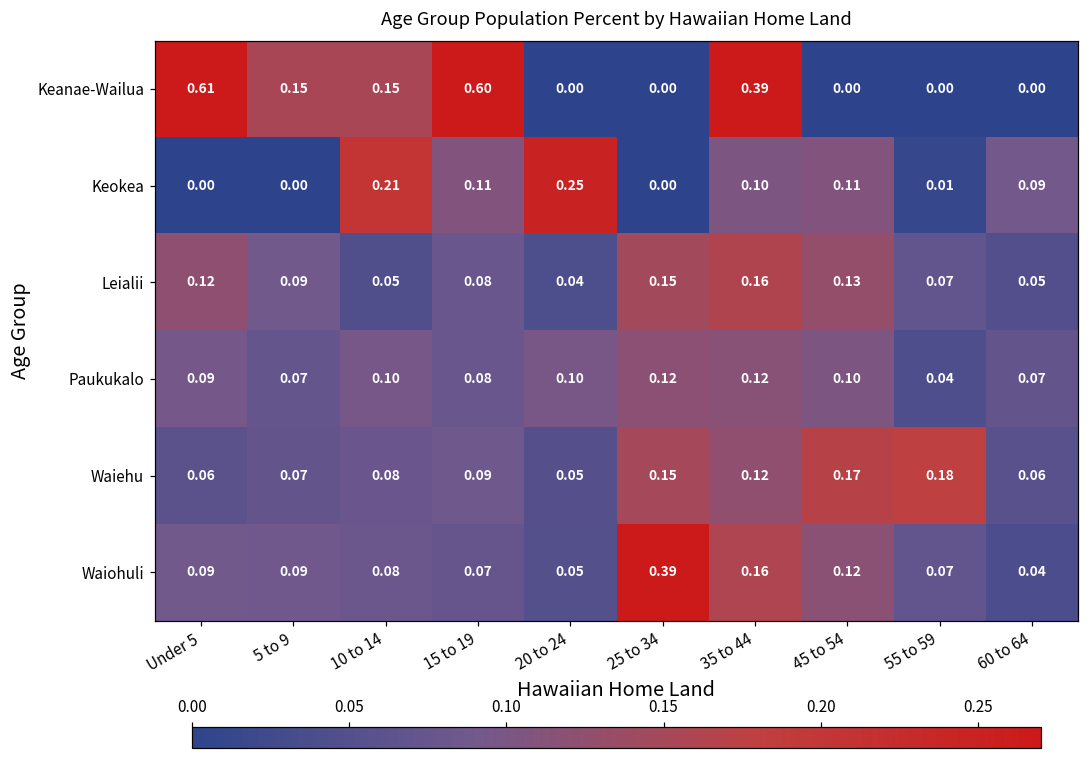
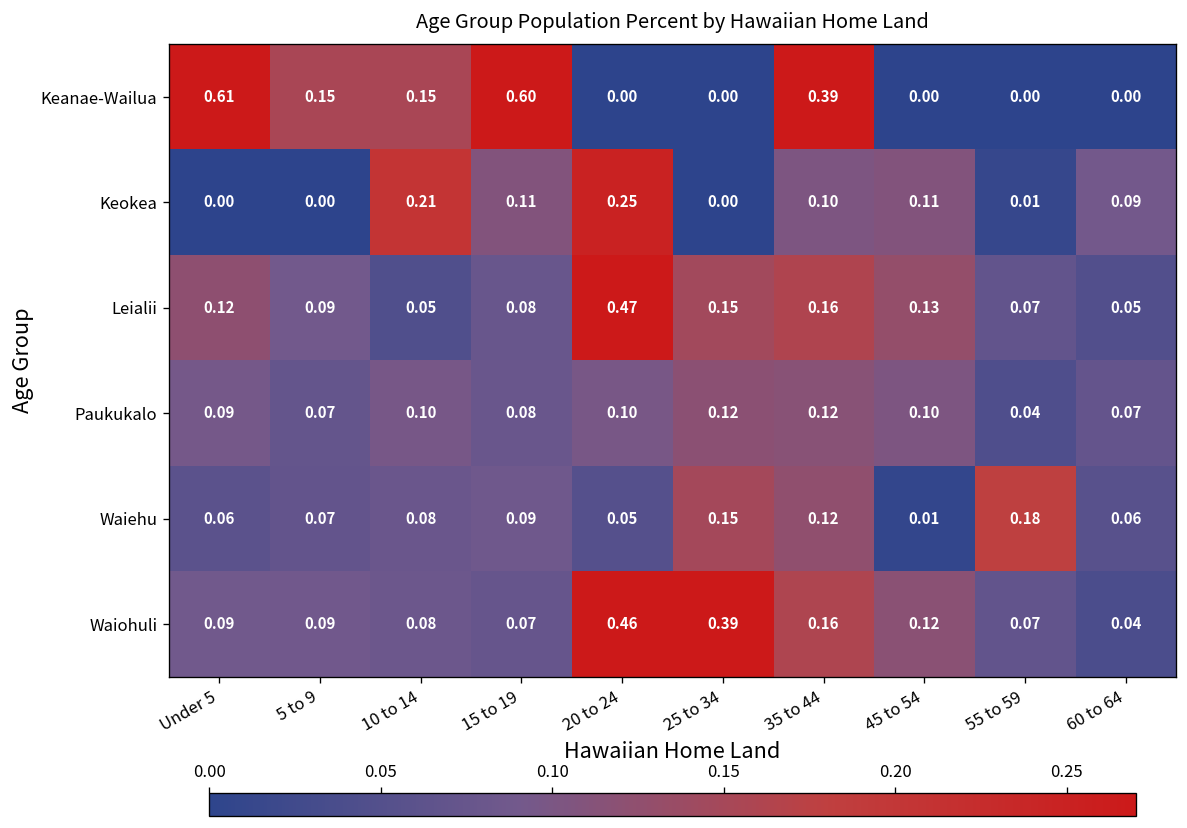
  {
    "Keanae-Wailua": {
      "Under 5": 0.61,
      "5 to 9": 0.15,
      "10 to 14": 0.15,
      "15 to 19": 0.60,
      "20 to 24": 0.00,
      "25 to 34": 0.00,
      "35 to 44": 0.39,
      "45 to 54": 0.00,
      "55 to 59": 0.00,
      "60 to 64": 0.00
    },
    "Keokea": {
      "Under 5": 0.00,
      "5 to 9": 0.00,
      "10 to 14": 0.21,
      "15 to 19": 0.11,
      "20 to 24": 0.25,
      "25 to 34": 0.00,
      "35 to 44": 0.10,
      "45 to 54": 0.11,
      "55 to 59": 0.01,
      "60 to 64": 0.09
    },
    "Leialii": {
      "Under 5": 0.12,
      "5 to 9": 0.09,
      "10 to 14": 0.05,
      "15 to 19": 0.08,
-     "20 to 24": 0.04,
+     "20 to 24": 0.47,
      "25 to 34": 0.15,
      "35 to 44": 0.16,
      "45 to 54": 0.13,
      "55 to 59": 0.07,
      "60 to 64": 0.05
    },
    "Paukukalo": {
      "Under 5": 0.09,
      "5 to 9": 0.07,
      "10 to 14": 0.10,
      "15 to 19": 0.08,
      "20 to 24": 0.10,
      "25 to 34": 0.12,
      "35 to 44": 0.12,
      "45 to 54": 0.10,
      "55 to 59": 0.04,
      "60 to 64": 0.07
    },
    "Waiehu": {
      "Under 5": 0.06,
      "5 to 9": 0.07,
      "10 to 14": 0.08,
      "15 to 19": 0.09,
      "20 to 24": 0.05,
      "25 to 34": 0.15,
      "35 to 44": 0.12,
-     "45 to 54": 0.17,
+     "45 to 54": 0.01,
      "55 to 59": 0.18,
      "60 to 64": 0.06
    },
    "Waiohuli": {
      "Under 5": 0.09,
      "5 to 9": 0.09,
      "10 to 14": 0.08,
      "15 to 19": 0.07,
-     "20 to 24": 0.05,
+     "20 to 24": 0.46,
      "25 to 34": 0.39,
      "35 to 44": 0.16,
      "45 to 54": 0.12,
      "55 to 59": 0.07,
      "60 to 64": 0.04
    }
  }
